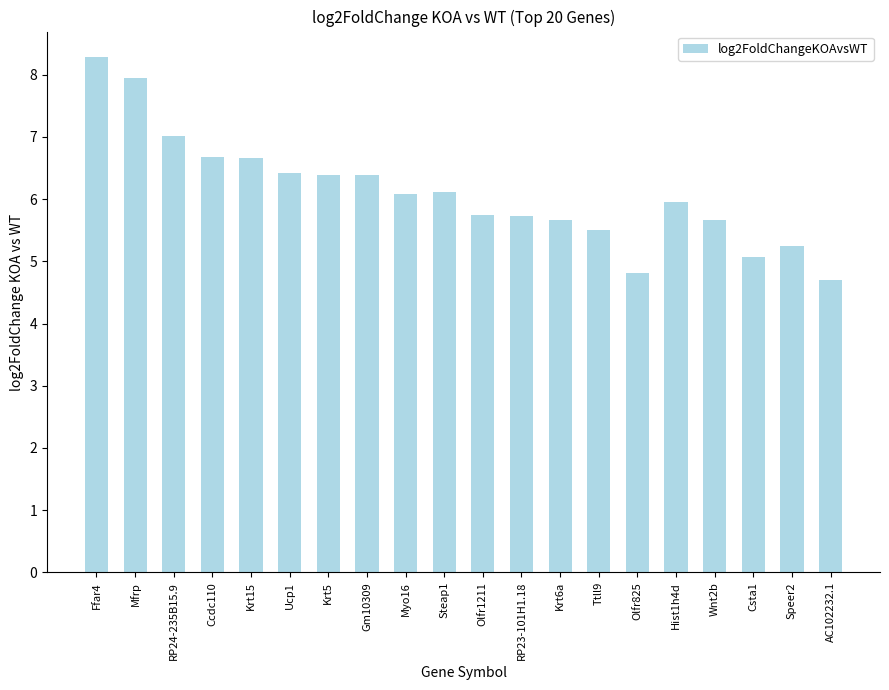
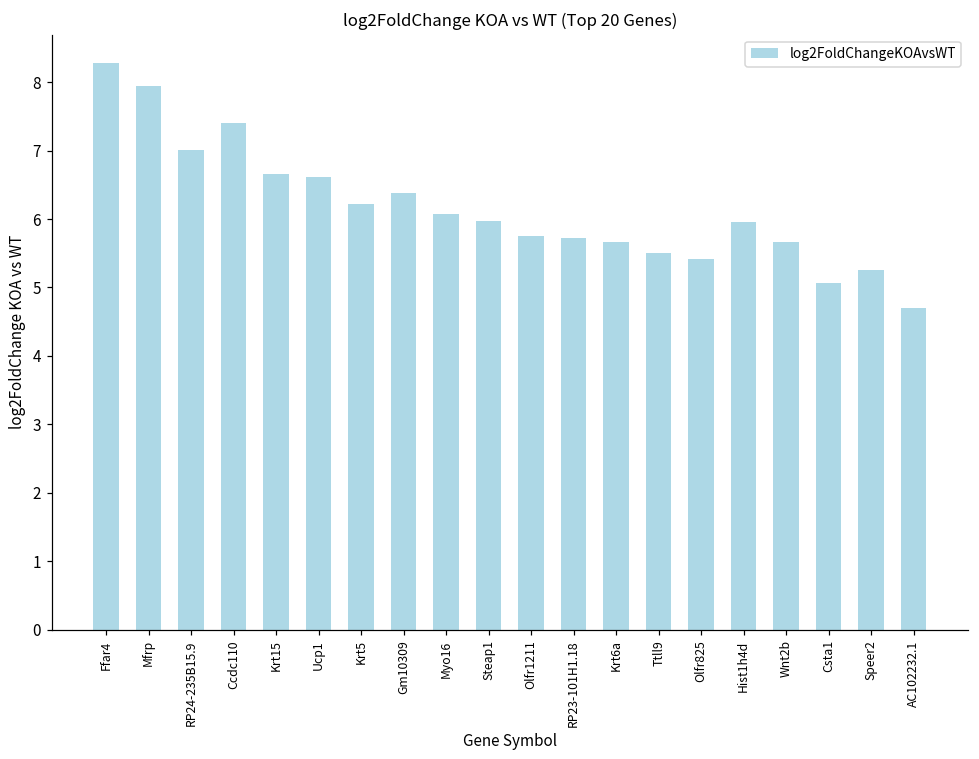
  {
    "Ffar4": 8.3,
    "Mfrp": 7.9,
    "RP24-235B15.9": 7.0,
-   "Ccdc110": 6.7,
+   "Ccdc110": 7.4,
    "Krt15": 6.7,
-   "Ucp1": 6.4,
-   "Krt5": 6.4,
+   "Ucp1": 6.6,
+   "Krt5": 6.2,
    "Gm10309": 6.4,
    "Myo16": 6.1,
-   "Steap1": 6.1,
+   "Steap1": 6.0,
    "Olfr1211": 5.8,
    "RP23-101H1.18": 5.7,
    "Krt6a": 5.7,
    "Ttll9": 5.5,
-   "Olfr825": 4.8,
+   "Olfr825": 5.4,
    "Hist1h4d": 6.0,
    "Wnt2b": 5.7,
    "Csta1": 5.1,
    "Speer2": 5.3,
    "AC102232.1": 4.7
  }
